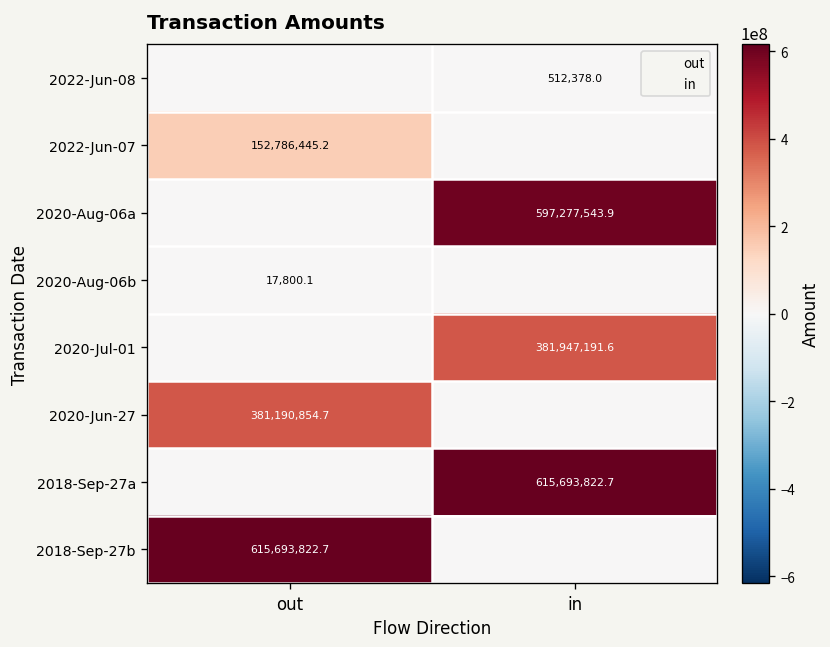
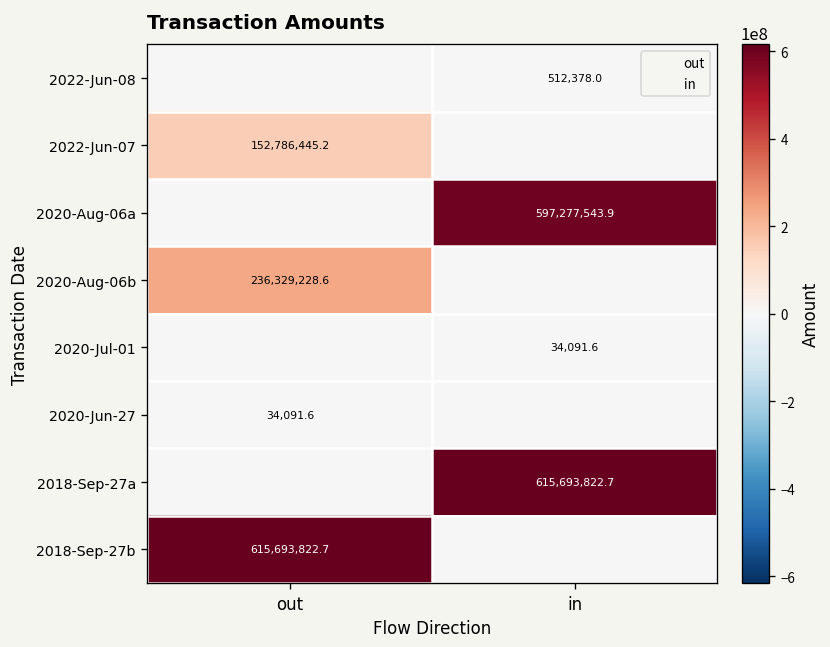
  {
    "2022-Jun-08": {
      "in": "512,378.0"
    },
    "2022-Jun-07": {
      "out": "152,786,445.2"
    },
    "2020-Aug-06a": {
      "in": "597,277,543.9"
    },
    "2020-Aug-06b": {
-     "out": "17,800.1"
+     "out": "236,329,228.6"
    },
    "2020-Jul-01": {
-     "in": "381,947,191.6"
+     "in": "34,091.6"
    },
    "2020-Jun-27": {
-     "out": "381,190,854.7"
+     "out": "34,091.6"
    },
    "2018-Sep-27a": {
      "in": "615,693,822.7"
    },
    "2018-Sep-27b": {
      "out": "615,693,822.7"
    }
  }
